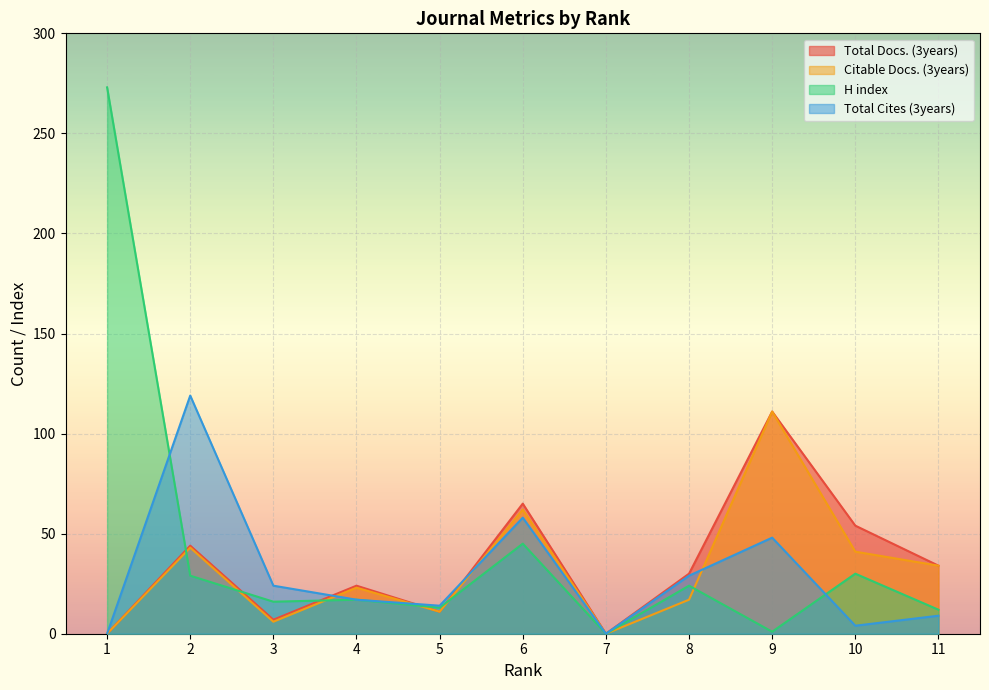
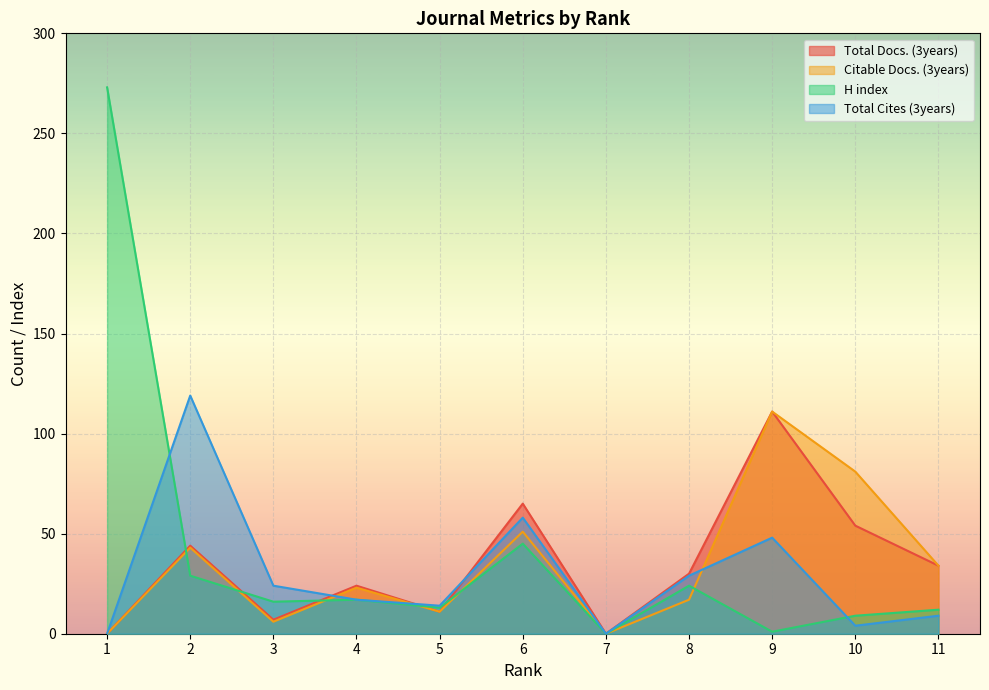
  {
    "Total Docs. (3years)": {
      "6": 65,
      "10": 54
    },
    "Citable Docs. (3years)": {
-     "6": 62,
+     "6": 51,
      "8": 17,
-     "10": 41
+     "10": 81
    },
    "H index": {
      "1": 273,
      "2": 29,
      "3": 16,
      "6": 45,
      "8": 24,
      "9": 1,
-     "10": 30,
+     "10": 9,
      "11": 12
    },
    "Total Cites (3years)": {
      "2": 119,
      "3": 24,
      "6": 58,
      "9": 48,
      "10": 4,
      "11": 9
    }
  }
